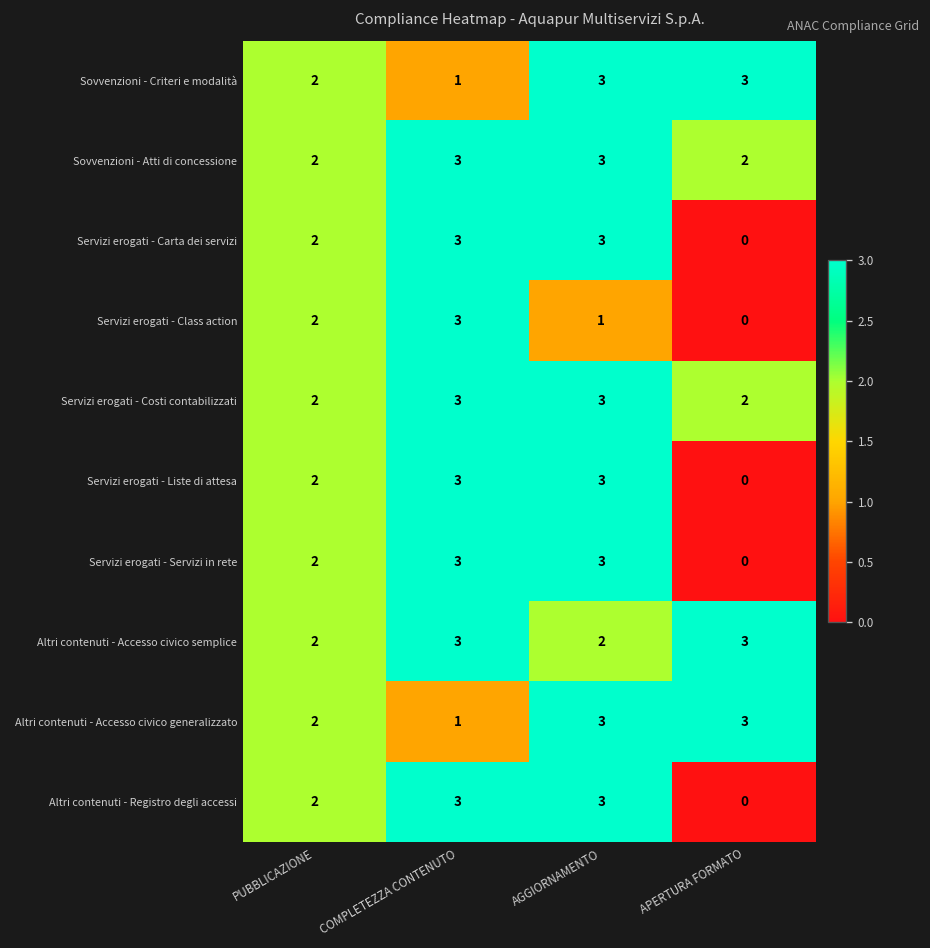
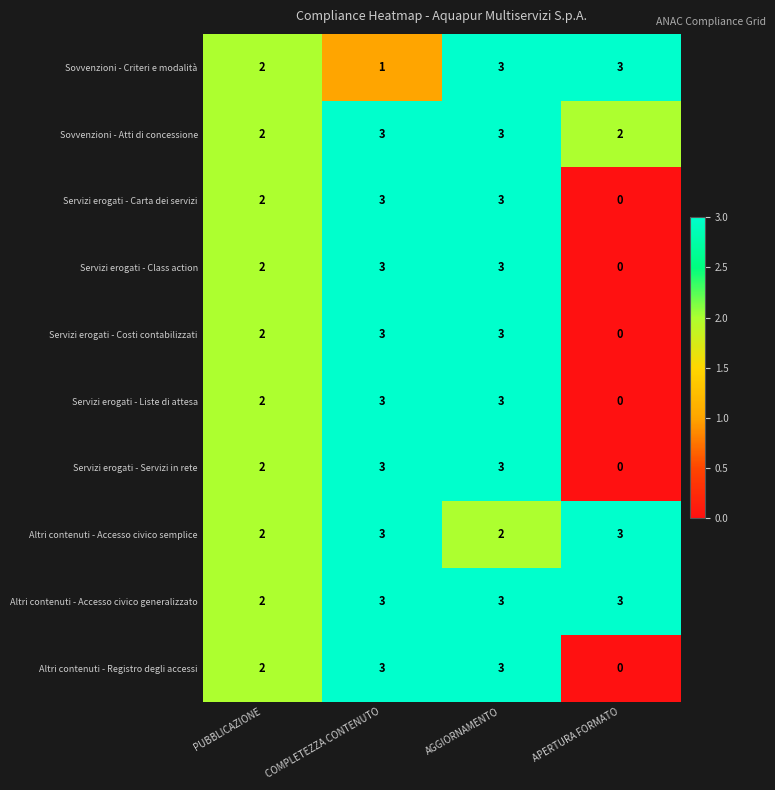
  {
    "Sovvenzioni - Criteri e modalità": {
      "PUBBLICAZIONE": 2,
      "COMPLETEZZA CONTENUTO": 1,
      "AGGIORNAMENTO": 3,
      "APERTURA FORMATO": 3
    },
    "Sovvenzioni - Atti di concessione": {
      "PUBBLICAZIONE": 2,
      "COMPLETEZZA CONTENUTO": 3,
      "AGGIORNAMENTO": 3,
      "APERTURA FORMATO": 2
    },
    "Servizi erogati - Carta dei servizi": {
      "PUBBLICAZIONE": 2,
      "COMPLETEZZA CONTENUTO": 3,
      "AGGIORNAMENTO": 3,
      "APERTURA FORMATO": 0
    },
    "Servizi erogati - Class action": {
      "PUBBLICAZIONE": 2,
      "COMPLETEZZA CONTENUTO": 3,
-     "AGGIORNAMENTO": 1,
+     "AGGIORNAMENTO": 3,
      "APERTURA FORMATO": 0
    },
    "Servizi erogati - Costi contabilizzati": {
      "PUBBLICAZIONE": 2,
      "COMPLETEZZA CONTENUTO": 3,
      "AGGIORNAMENTO": 3,
-     "APERTURA FORMATO": 2
+     "APERTURA FORMATO": 0
    },
    "Servizi erogati - Liste di attesa": {
      "PUBBLICAZIONE": 2,
      "COMPLETEZZA CONTENUTO": 3,
      "AGGIORNAMENTO": 3,
      "APERTURA FORMATO": 0
    },
    "Servizi erogati - Servizi in rete": {
      "PUBBLICAZIONE": 2,
      "COMPLETEZZA CONTENUTO": 3,
      "AGGIORNAMENTO": 3,
      "APERTURA FORMATO": 0
    },
    "Altri contenuti - Accesso civico semplice": {
      "PUBBLICAZIONE": 2,
      "COMPLETEZZA CONTENUTO": 3,
      "AGGIORNAMENTO": 2,
      "APERTURA FORMATO": 3
    },
    "Altri contenuti - Accesso civico generalizzato": {
      "PUBBLICAZIONE": 2,
-     "COMPLETEZZA CONTENUTO": 1,
+     "COMPLETEZZA CONTENUTO": 3,
      "AGGIORNAMENTO": 3,
      "APERTURA FORMATO": 3
    },
    "Altri contenuti - Registro degli accessi": {
      "PUBBLICAZIONE": 2,
      "COMPLETEZZA CONTENUTO": 3,
      "AGGIORNAMENTO": 3,
      "APERTURA FORMATO": 0
    }
  }
